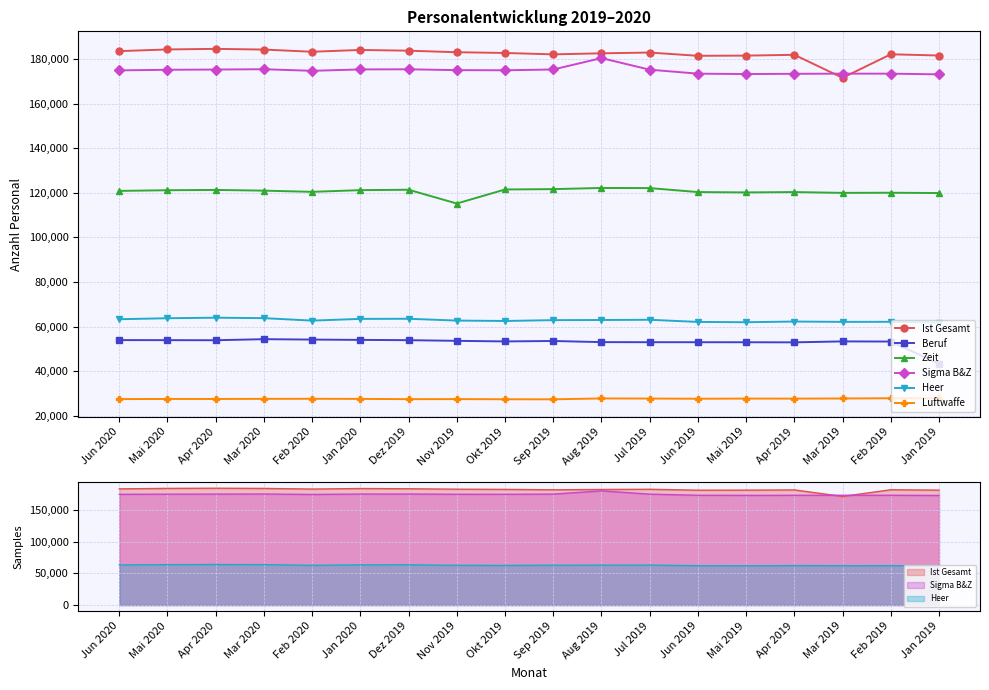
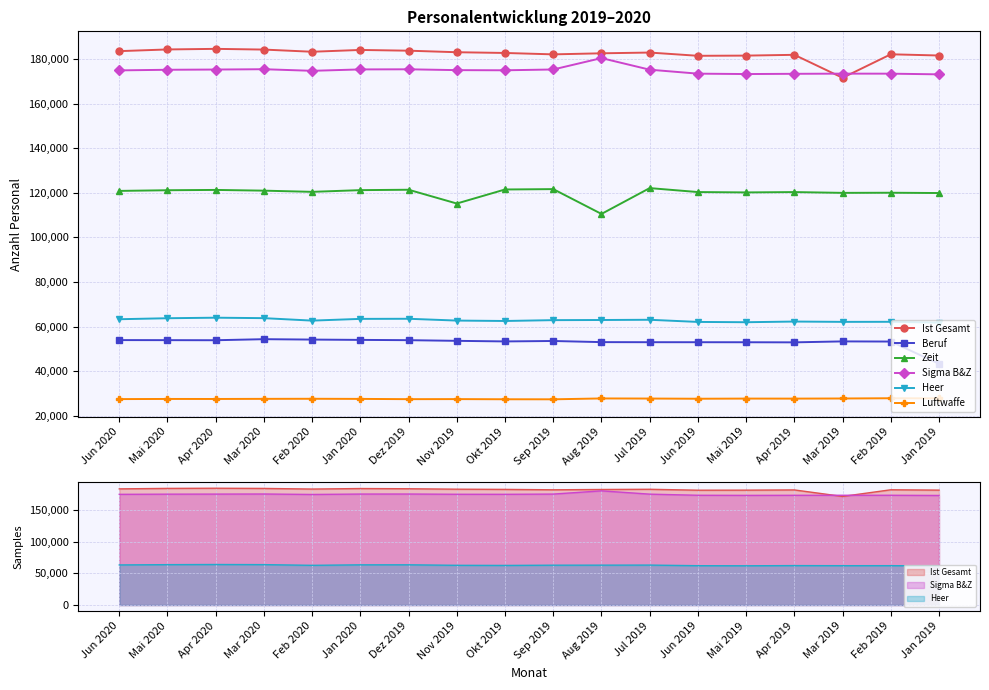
  {
    "Personalentwicklung 2019–2020": {
      "Ist Gesamt": {
        "Jun 2020": "183,000",
        "Mai 2020": "184,000",
        "Apr 2020": "184,000",
        "Mar 2020": "184,000",
        "Feb 2020": "183,000",
        "Jan 2020": "184,000",
        "Dez 2019": "184,000",
        "Nov 2019": "183,000",
        "Okt 2019": "183,000",
        "Sep 2019": "182,000",
        "Aug 2019": "182,000",
        "Jul 2019": "183,000",
        "Jun 2019": "181,000",
        "Mai 2019": "181,000",
        "Apr 2019": "182,000",
        "Mar 2019": "172,000",
        "Feb 2019": "182,000",
        "Jan 2019": "182,000"
      },
      "Beruf": {
        "Jun 2020": "54,000",
        "Mai 2020": "54,000",
        "Apr 2020": "54,000",
        "Mar 2020": "54,000",
        "Feb 2020": "54,000",
        "Jan 2020": "54,000",
        "Dez 2019": "54,000",
        "Nov 2019": "54,000",
        "Okt 2019": "53,000",
        "Sep 2019": "54,000",
        "Aug 2019": "53,000",
        "Jul 2019": "53,000",
        "Jun 2019": "53,000",
        "Mai 2019": "53,000",
        "Apr 2019": "53,000",
        "Mar 2019": "53,000"
      },
      "Zeit": {
        "Jun 2020": "121,000",
        "Mai 2020": "121,000",
        "Apr 2020": "121,000",
        "Mar 2020": "121,000",
        "Feb 2020": "120,000",
        "Jan 2020": "121,000",
        "Dez 2019": "121,000",
        "Nov 2019": "115,000",
        "Okt 2019": "121,000",
        "Sep 2019": "122,000",
-       "Aug 2019": "122,000",
+       "Aug 2019": "111,000",
        "Jul 2019": "122,000",
        "Jun 2019": "120,000",
        "Mai 2019": "120,000",
        "Apr 2019": "120,000",
        "Mar 2019": "120,000",
        "Feb 2019": "120,000",
        "Jan 2019": "120,000"
      },
      "Sigma B&Z": {
        "Jun 2020": "175,000",
        "Mai 2020": "175,000",
        "Apr 2020": "175,000",
        "Mar 2020": "175,000",
        "Feb 2020": "175,000",
        "Jan 2020": "175,000",
        "Dez 2019": "175,000",
        "Nov 2019": "175,000",
        "Okt 2019": "175,000",
        "Sep 2019": "175,000",
        "Aug 2019": "180,000",
        "Jul 2019": "175,000",
        "Jun 2019": "173,000",
        "Mai 2019": "173,000",
        "Apr 2019": "173,000",
        "Mar 2019": "173,000",
        "Feb 2019": "173,000",
        "Jan 2019": "173,000"
      },
      "Heer": {
        "Jun 2020": "63,000",
        "Mai 2020": "64,000",
        "Apr 2020": "64,000",
        "Mar 2020": "64,000",
        "Feb 2020": "63,000",
        "Jan 2020": "64,000",
        "Dez 2019": "64,000",
        "Nov 2019": "63,000",
        "Okt 2019": "63,000",
        "Sep 2019": "63,000",
        "Aug 2019": "63,000",
        "Jul 2019": "63,000",
        "Jun 2019": "62,000",
        "Mai 2019": "62,000",
        "Apr 2019": "62,000",
        "Mar 2019": "62,000"
      },
      "Luftwaffe": {
        "Jun 2020": "28,000",
        "Mai 2020": "28,000",
        "Apr 2020": "28,000",
        "Mar 2020": "28,000",
        "Feb 2020": "28,000",
        "Jan 2020": "28,000",
        "Dez 2019": "28,000",
        "Nov 2019": "28,000",
        "Okt 2019": "27,000",
        "Sep 2019": "27,000",
        "Aug 2019": "28,000",
        "Jul 2019": "28,000",
        "Jun 2019": "28,000",
        "Mai 2019": "28,000",
        "Apr 2019": "28,000",
        "Mar 2019": "28,000"
      }
    }
  }
